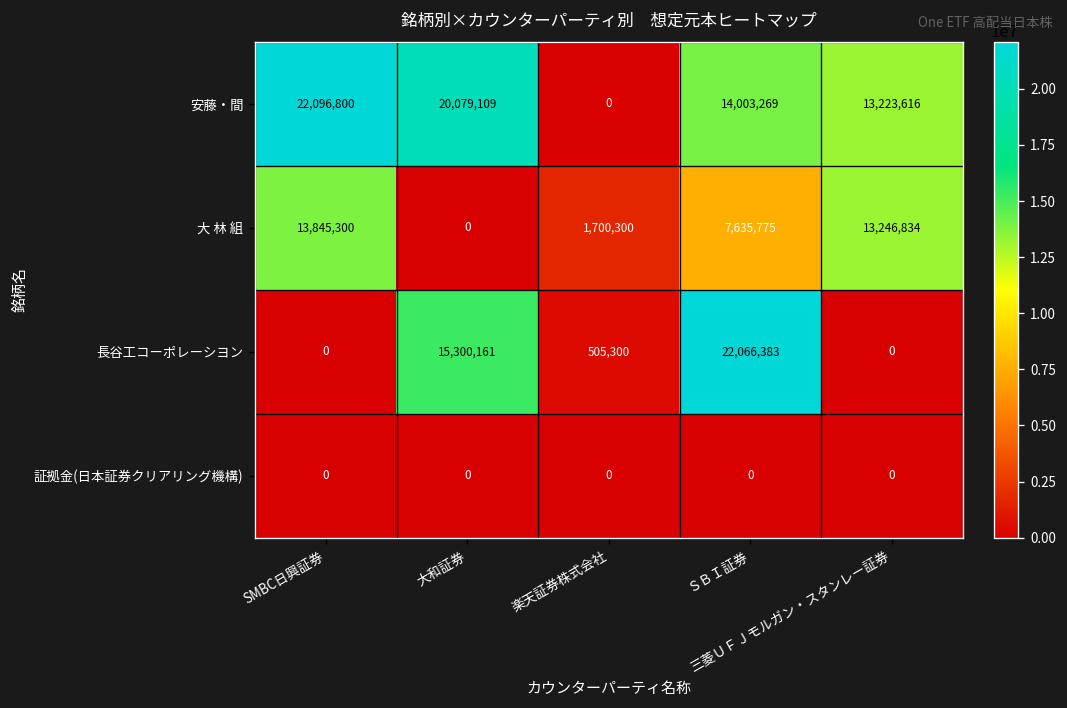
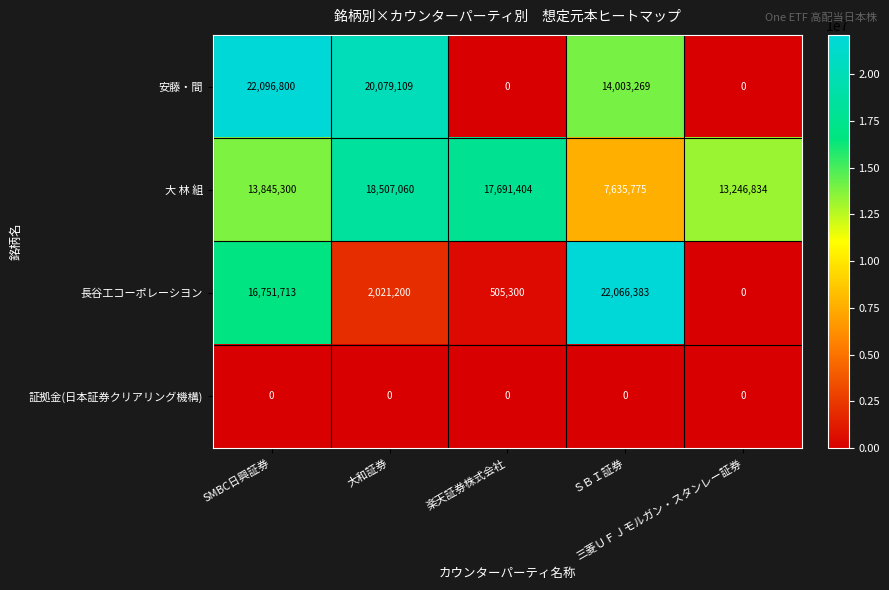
  {
    "安藤・間": {
      "SMBC日興証券": "22,096,800",
      "大和証券": "20,079,109",
      "楽天証券株式会社": "0",
      "ＳＢＩ証券": "14,003,269",
-     "三菱ＵＦＪモルガン・スタンレー証券": "13,223,616"
+     "三菱ＵＦＪモルガン・スタンレー証券": "0"
    },
    "大 林 組": {
      "SMBC日興証券": "13,845,300",
-     "大和証券": "0",
-     "楽天証券株式会社": "1,700,300",
+     "大和証券": "18,507,060",
+     "楽天証券株式会社": "17,691,404",
      "ＳＢＩ証券": "7,635,775",
      "三菱ＵＦＪモルガン・スタンレー証券": "13,246,834"
    },
    "長谷工コーポレーシヨン": {
-     "SMBC日興証券": "0",
-     "大和証券": "15,300,161",
+     "SMBC日興証券": "16,751,713",
+     "大和証券": "2,021,200",
      "楽天証券株式会社": "505,300",
      "ＳＢＩ証券": "22,066,383",
      "三菱ＵＦＪモルガン・スタンレー証券": "0"
    },
    "証拠金(日本証券クリアリング機構)": {
      "SMBC日興証券": "0",
      "大和証券": "0",
      "楽天証券株式会社": "0",
      "ＳＢＩ証券": "0",
      "三菱ＵＦＪモルガン・スタンレー証券": "0"
    }
  }
